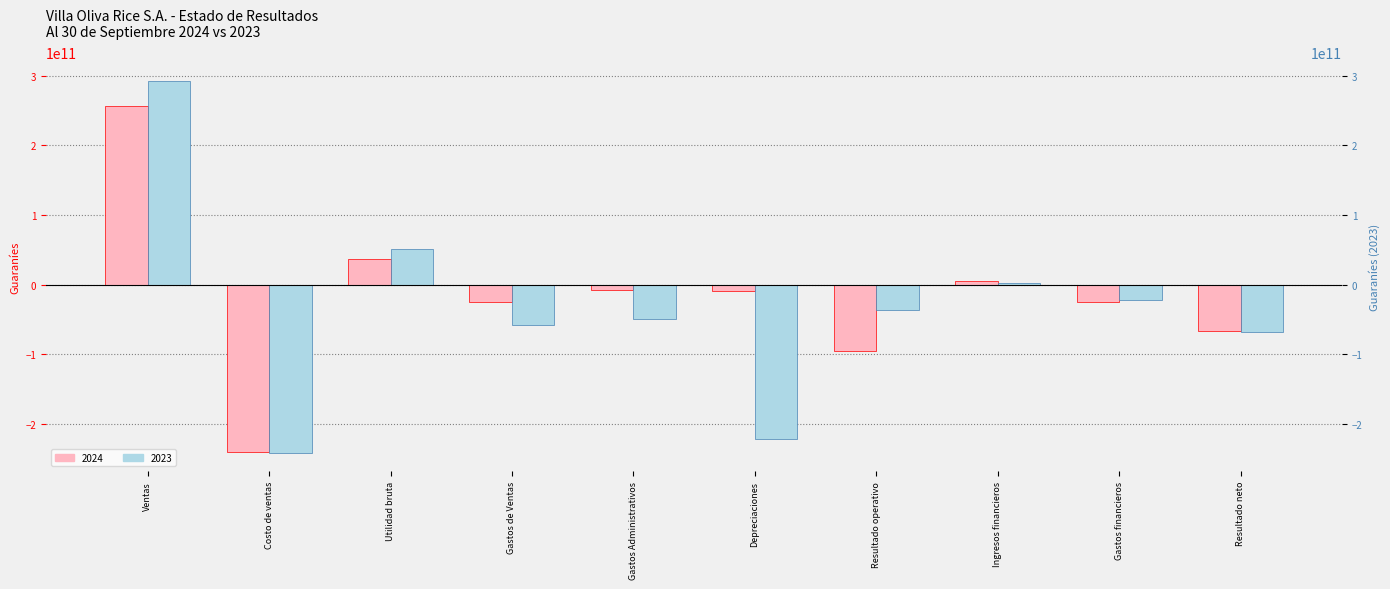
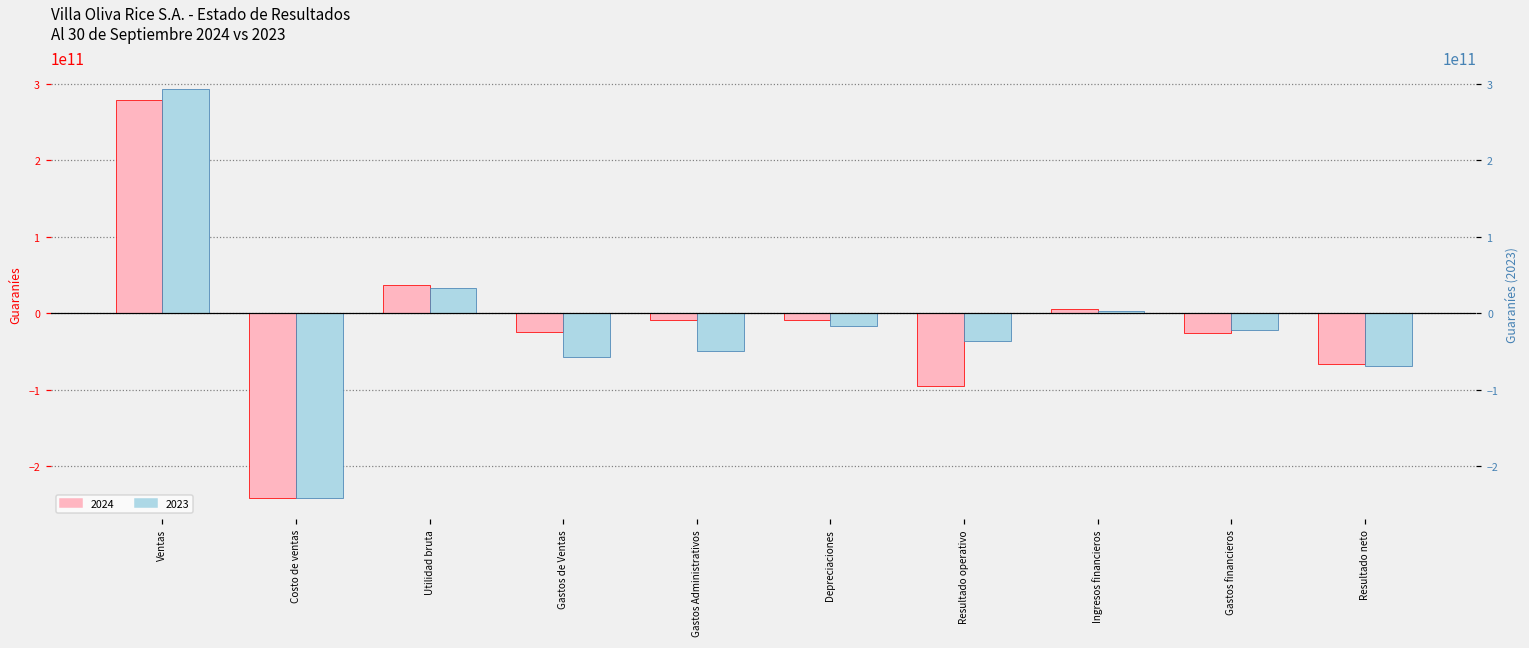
  {
    "2024": {
-     "Ventas": 260000000000,
+     "Ventas": 280000000000,
      "Costo de ventas": -240000000000,
      "Utilidad bruta": 40000000000,
      "Gastos de Ventas": -20000000000,
      "Gastos Administrativos": -10000000000,
      "Depreciaciones": -10000000000,
      "Resultado operativo": -90000000000,
      "Ingresos financieros": 10000000000,
      "Gastos financieros": -30000000000,
      "Resultado neto": -70000000000
    },
    "2023": {
      "Ventas": 290000000000,
      "Costo de ventas": -240000000000,
-     "Utilidad bruta": 50000000000,
+     "Utilidad bruta": 30000000000,
      "Gastos de Ventas": -60000000000,
      "Gastos Administrativos": -50000000000,
-     "Depreciaciones": -220000000000,
+     "Depreciaciones": -20000000000,
      "Resultado operativo": -40000000000,
      "Gastos financieros": -20000000000,
      "Resultado neto": -70000000000
    }
  }
